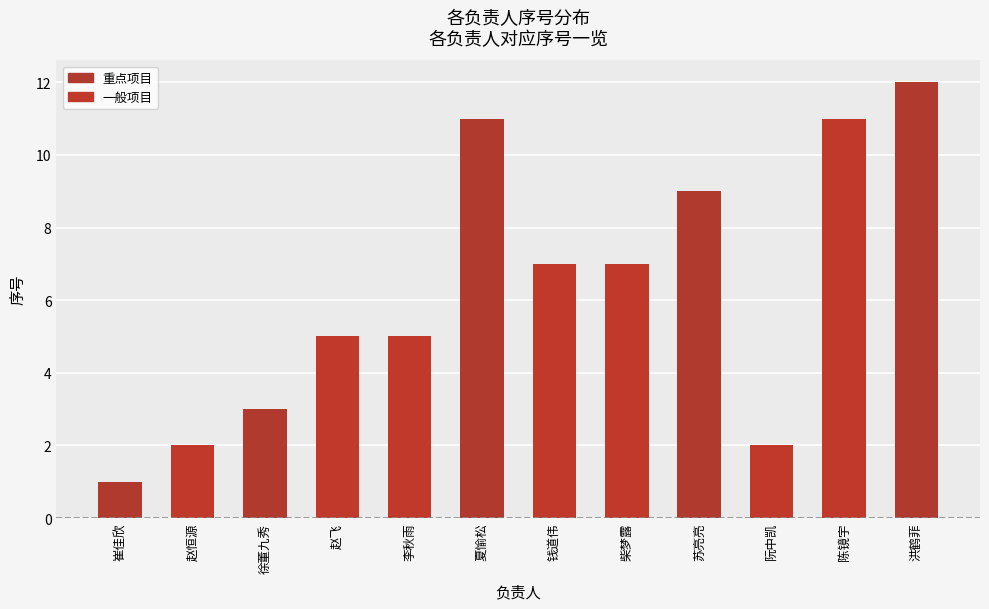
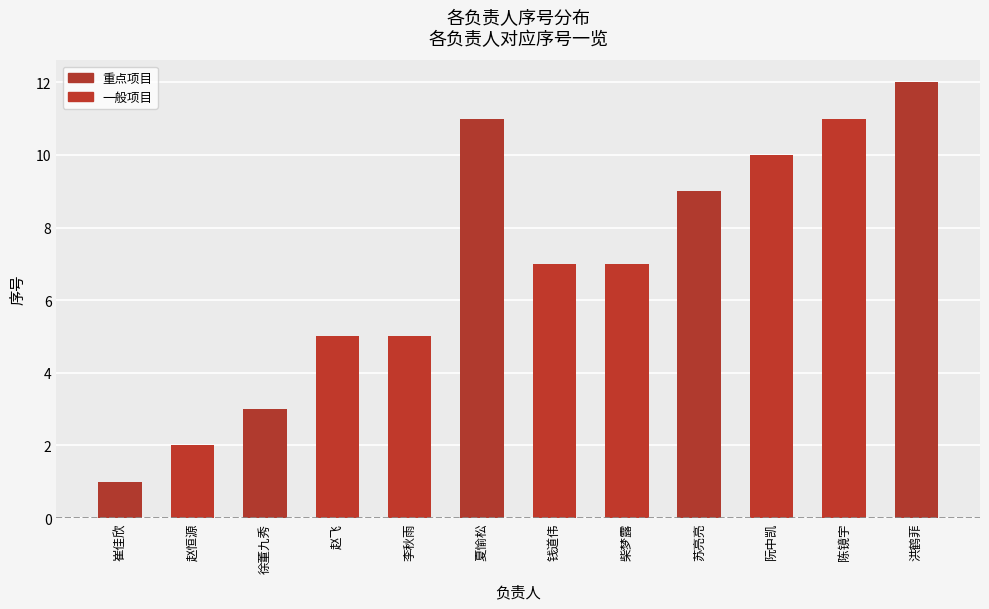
  {
    "崔佳欣": 1,
    "赵恒源": 2,
    "徐董九秀": 3,
    "赵飞": 5,
    "李秋雨": 5,
    "夏愉松": 11,
    "钱道伟": 7,
    "柴梦露": 7,
    "苏亮亮": 9,
-   "阮中凯": 2,
+   "阮中凯": 10,
    "陈镜宇": 11,
    "洪鹤菲": 12
  }
